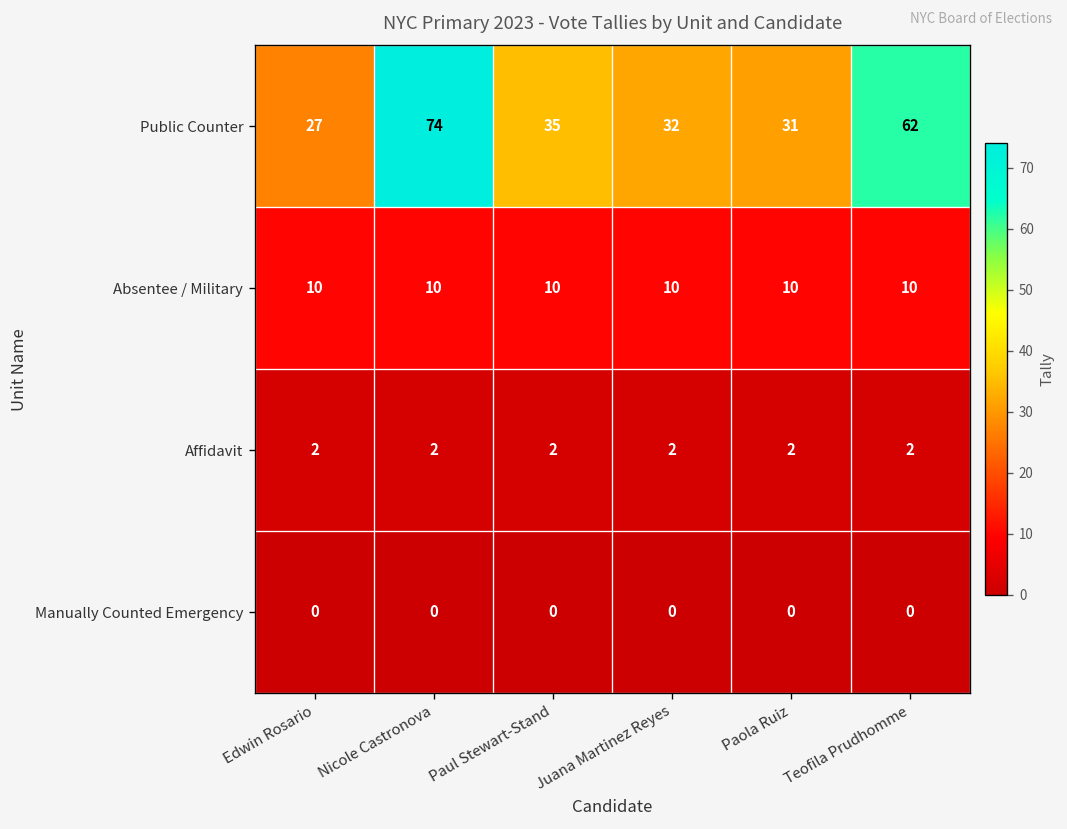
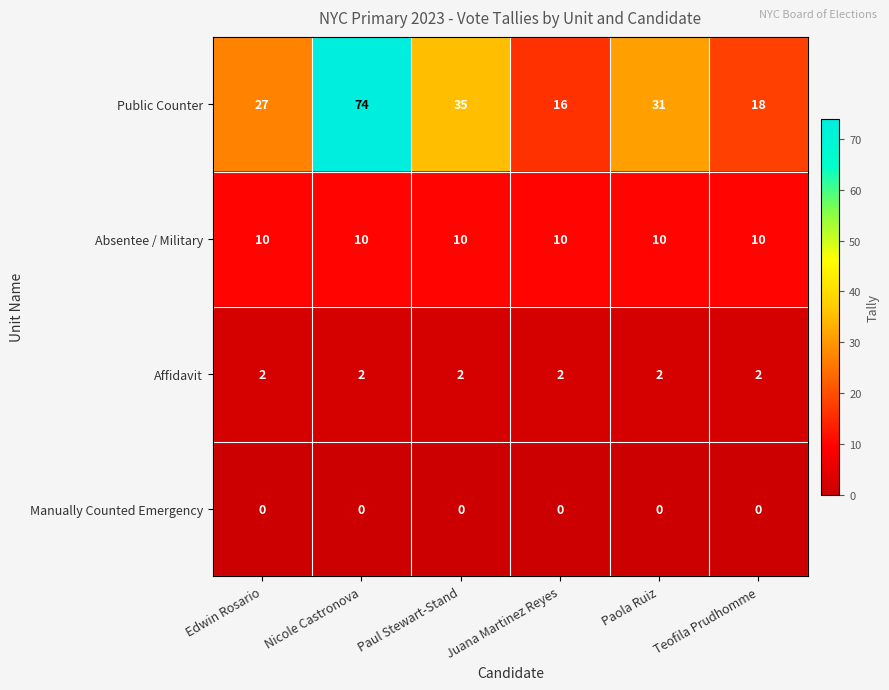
  {
    "Public Counter": {
      "Edwin Rosario": 27,
      "Nicole Castronova": 74,
      "Paul Stewart-Stand": 35,
-     "Juana Martinez Reyes": 32,
+     "Juana Martinez Reyes": 16,
      "Paola Ruiz": 31,
-     "Teofila Prudhomme": 62
+     "Teofila Prudhomme": 18
    },
    "Absentee / Military": {
      "Edwin Rosario": 10,
      "Nicole Castronova": 10,
      "Paul Stewart-Stand": 10,
      "Juana Martinez Reyes": 10,
      "Paola Ruiz": 10,
      "Teofila Prudhomme": 10
    },
    "Affidavit": {
      "Edwin Rosario": 2,
      "Nicole Castronova": 2,
      "Paul Stewart-Stand": 2,
      "Juana Martinez Reyes": 2,
      "Paola Ruiz": 2,
      "Teofila Prudhomme": 2
    },
    "Manually Counted Emergency": {
      "Edwin Rosario": 0,
      "Nicole Castronova": 0,
      "Paul Stewart-Stand": 0,
      "Juana Martinez Reyes": 0,
      "Paola Ruiz": 0,
      "Teofila Prudhomme": 0
    }
  }
